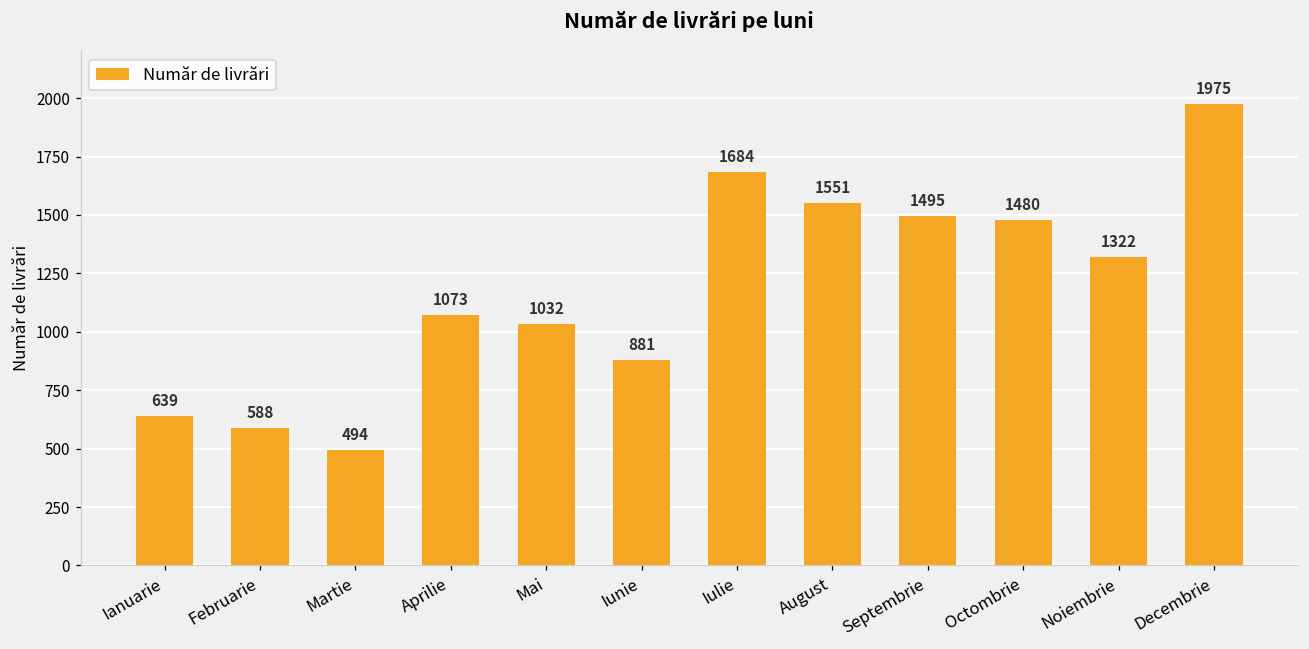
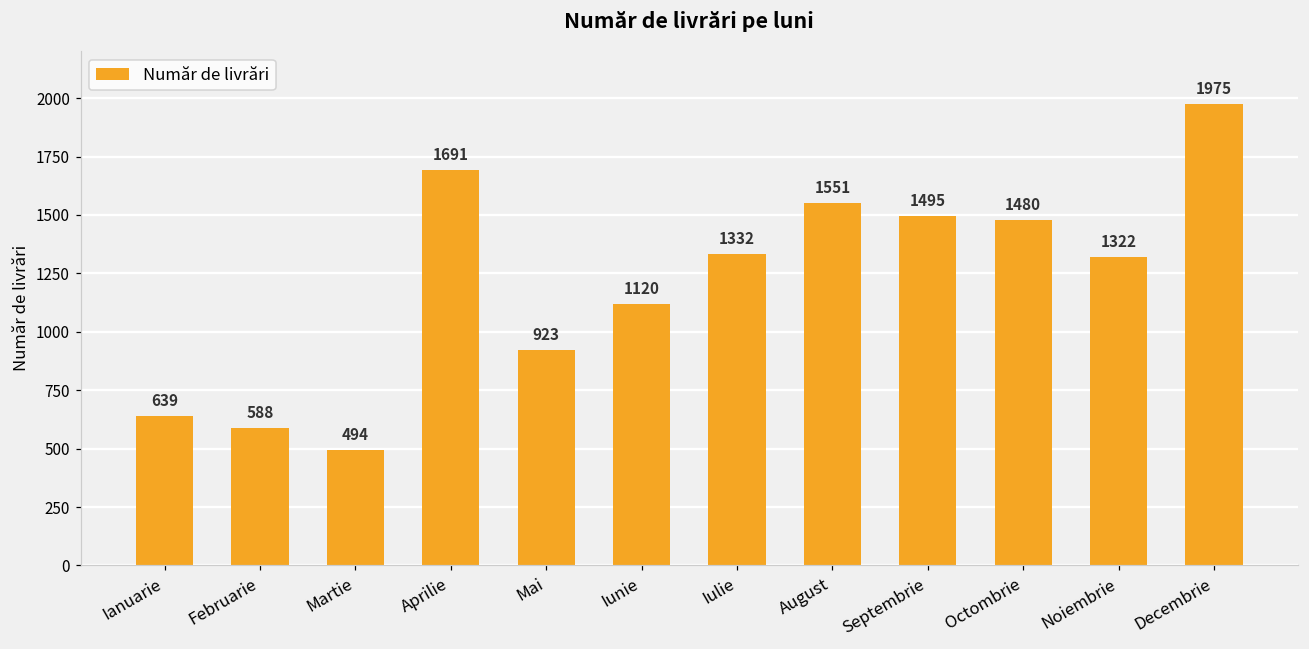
  {
    "Ianuarie": 639,
    "Februarie": 588,
    "Martie": 494,
-   "Aprilie": 1073,
-   "Mai": 1032,
-   "Iunie": 881,
-   "Iulie": 1684,
+   "Aprilie": 1691,
+   "Mai": 923,
+   "Iunie": 1120,
+   "Iulie": 1332,
    "August": 1551,
    "Septembrie": 1495,
    "Octombrie": 1480,
    "Noiembrie": 1322,
    "Decembrie": 1975
  }
